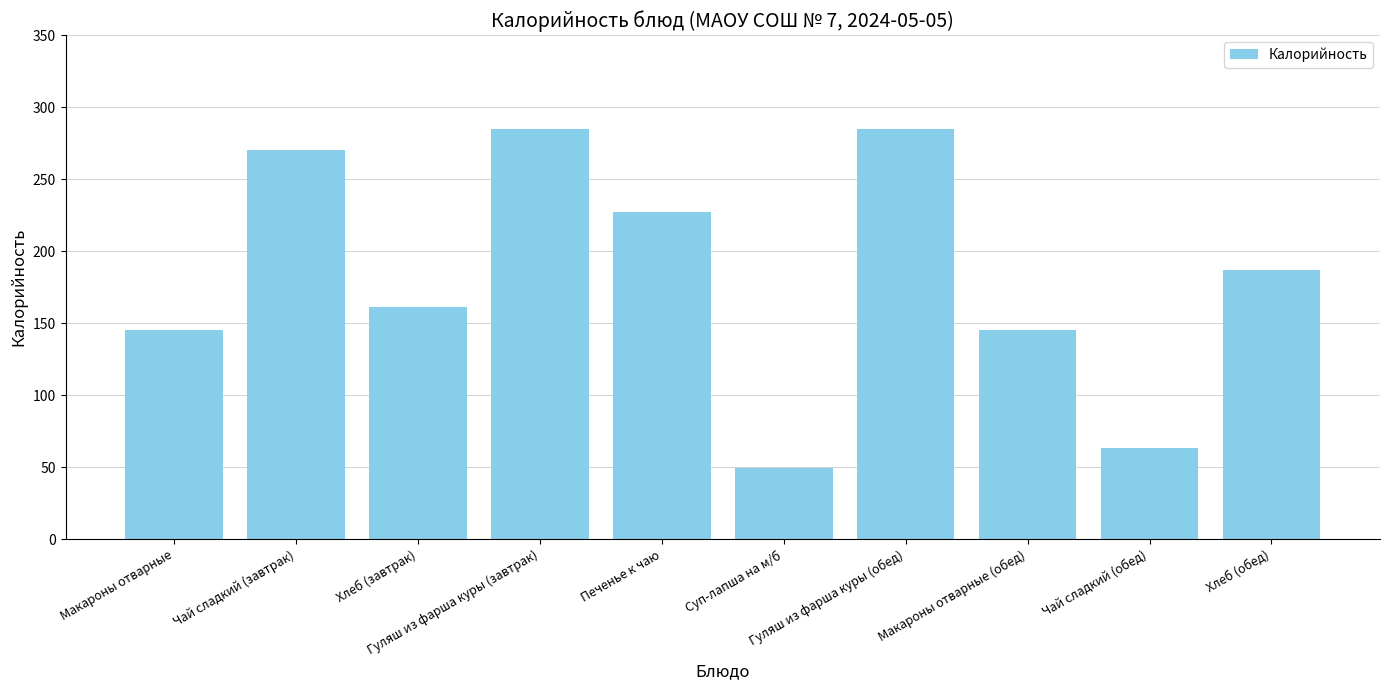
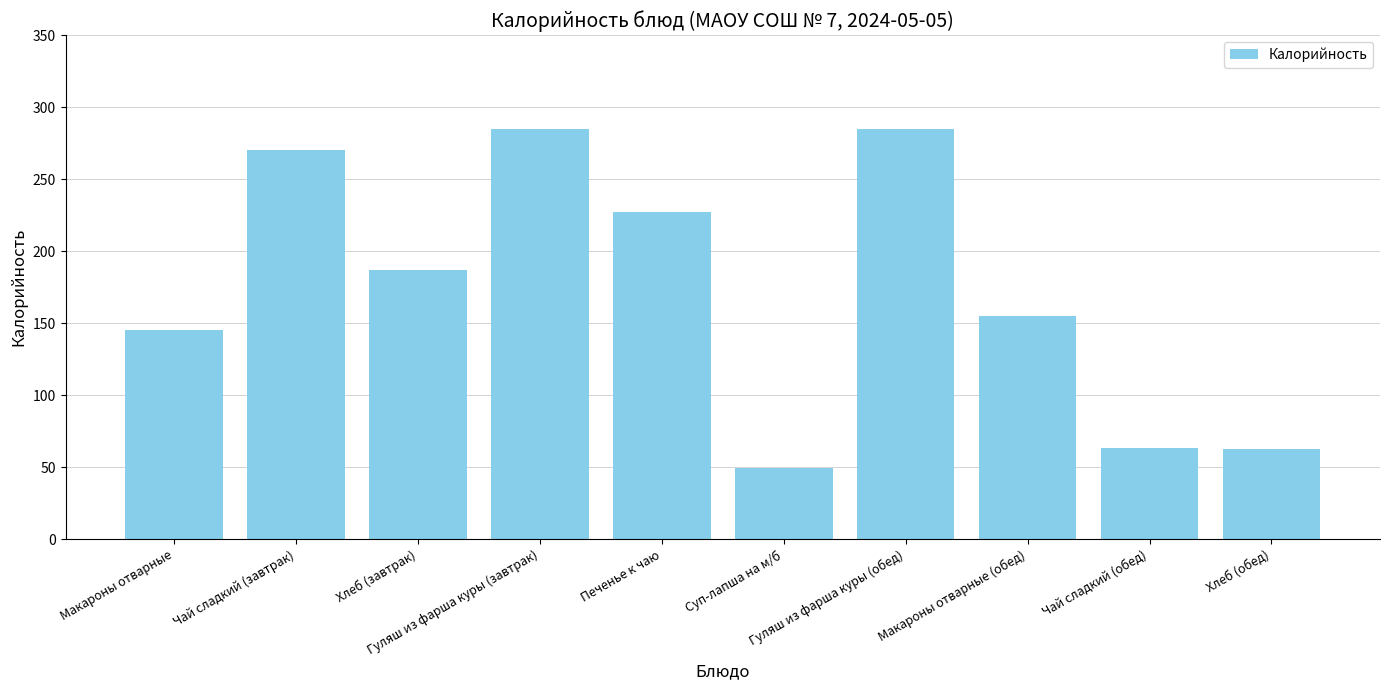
  {
    "Макароны отварные": 145,
    "Чай сладкий (завтрак)": 270,
-   "Хлеб (завтрак)": 161,
+   "Хлеб (завтрак)": 187,
    "Гуляш из фарша куры (завтрак)": 285,
    "Печенье к чаю": 227,
    "Суп-лапша на м/б": 49,
    "Гуляш из фарша куры (обед)": 285,
-   "Макароны отварные (обед)": 145,
+   "Макароны отварные (обед)": 155,
    "Чай сладкий (обед)": 63,
-   "Хлеб (обед)": 187
+   "Хлеб (обед)": 63
  }
